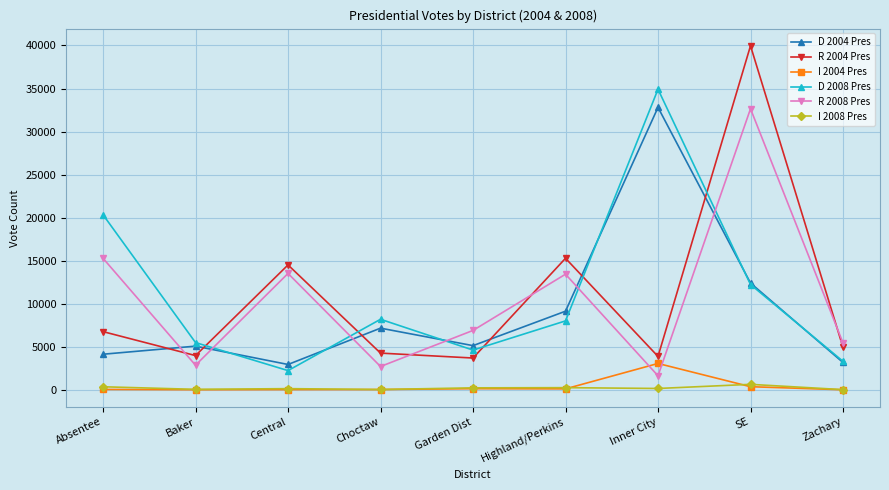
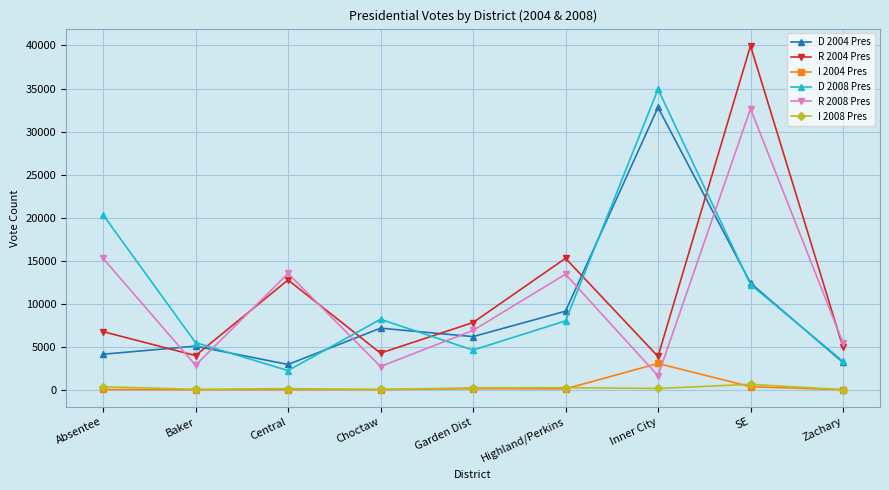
  {
    "D 2004 Pres": {
      "Absentee": 4000,
      "Baker": 5000,
      "Central": 3000,
      "Choctaw": 7000,
-     "Garden Dist": 5000,
+     "Garden Dist": 6000,
      "Highland/Perkins": 9000,
      "Inner City": 33000
    },
    "R 2004 Pres": {
      "Absentee": 7000,
      "Baker": 4000,
-     "Central": 15000,
+     "Central": 13000,
      "Choctaw": 4000,
-     "Garden Dist": 4000,
+     "Garden Dist": 8000,
      "Highland/Perkins": 15000,
      "Inner City": 4000,
      "SE": 40000,
      "Zachary": 5000
    },
    "I 2004 Pres": {
      "Absentee": 0,
      "Inner City": 3000
    },
    "D 2008 Pres": {
      "Absentee": 20000,
      "Baker": 6000,
      "Central": 2000,
      "Choctaw": 8000,
      "Garden Dist": 5000,
      "Highland/Perkins": 8000,
      "Inner City": 35000
    },
    "R 2008 Pres": {
      "Absentee": 15000,
      "Baker": 3000,
      "Central": 14000,
      "Choctaw": 3000,
      "Garden Dist": 7000,
      "Highland/Perkins": 13000,
      "Inner City": 2000,
      "SE": 33000,
      "Zachary": 5000
    },
    "I 2008 Pres": {
      "Absentee": 0,
      "Inner City": 0
    }
  }
